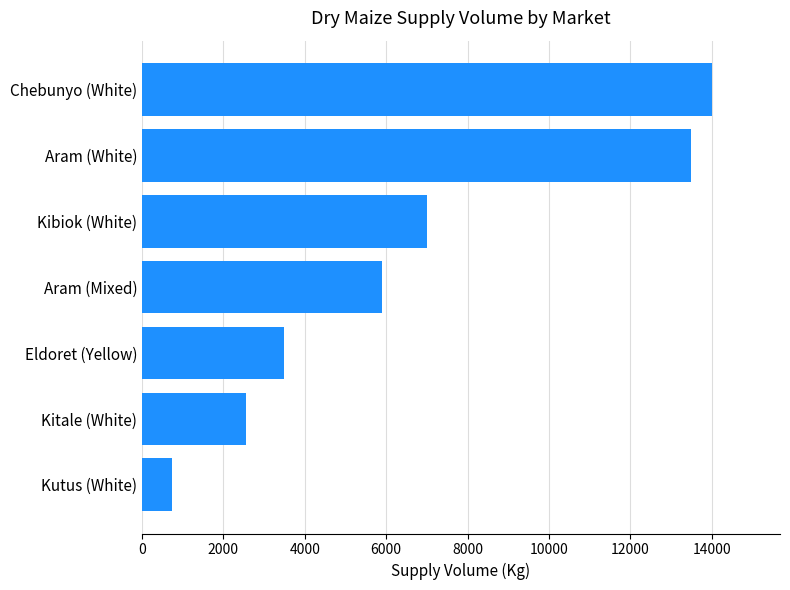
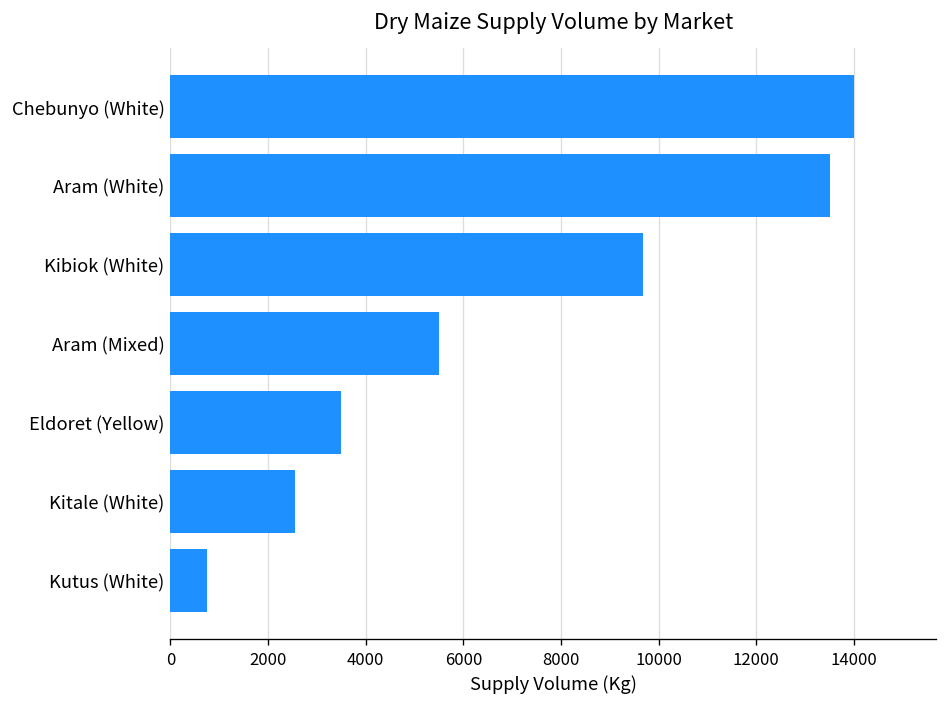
  {
    "Chebunyo (White)": 14000,
    "Aram (White)": 13500,
-   "Kibiok (White)": 7000,
-   "Aram (Mixed)": 5900,
+   "Kibiok (White)": 9700,
+   "Aram (Mixed)": 5500,
    "Eldoret (Yellow)": 3500,
    "Kitale (White)": 2600,
    "Kutus (White)": 700
  }
